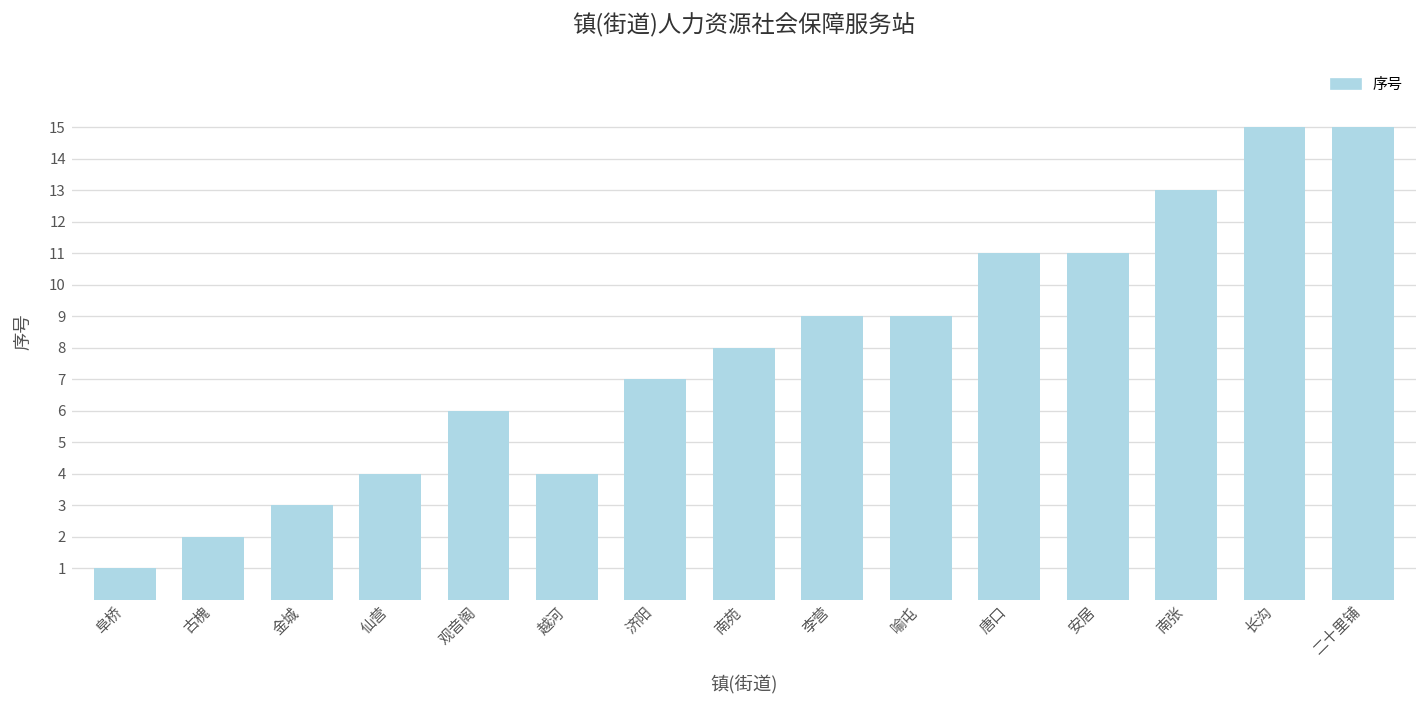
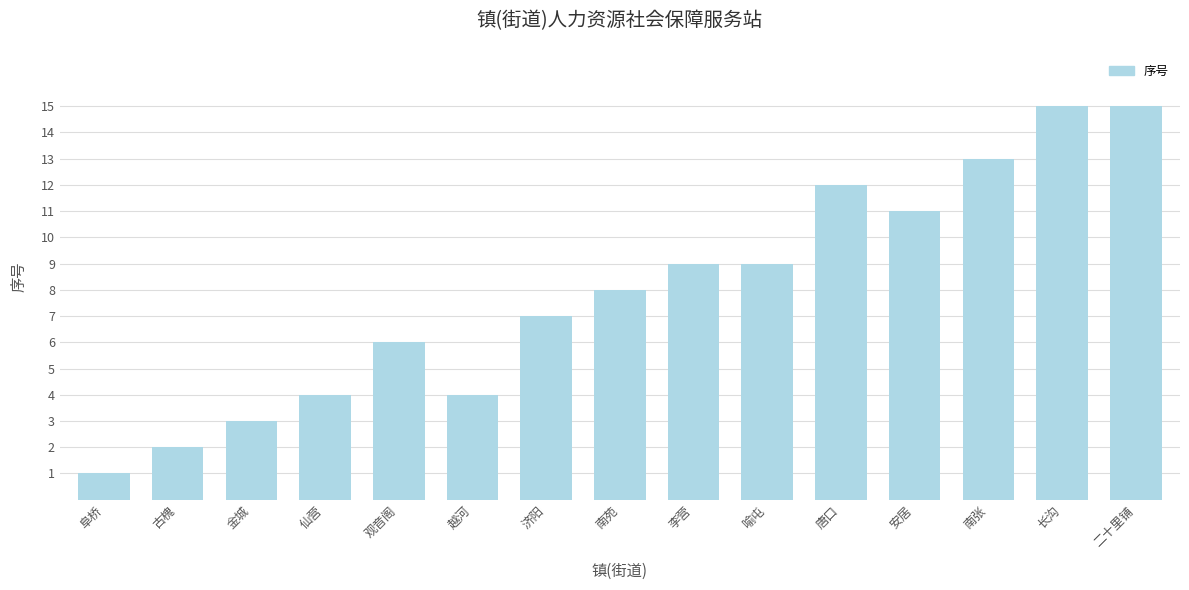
  {
    "阜桥": 1,
    "古槐": 2,
    "金城": 3,
    "仙营": 4,
    "观音阁": 6,
    "越河": 4,
    "济阳": 7,
    "南苑": 8,
    "李营": 9,
    "喻屯": 9,
-   "唐口": 11,
+   "唐口": 12,
    "安居": 11,
    "南张": 13,
    "长沟": 15,
    "二十里铺": 15
  }
